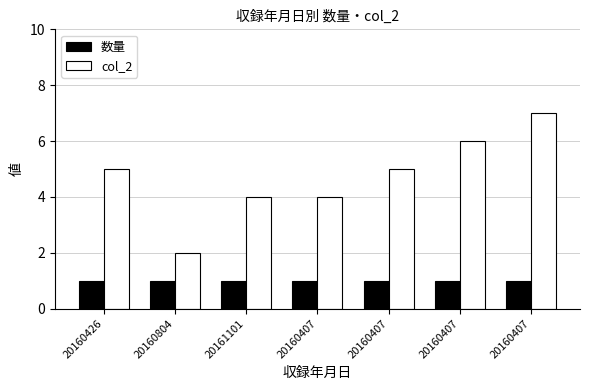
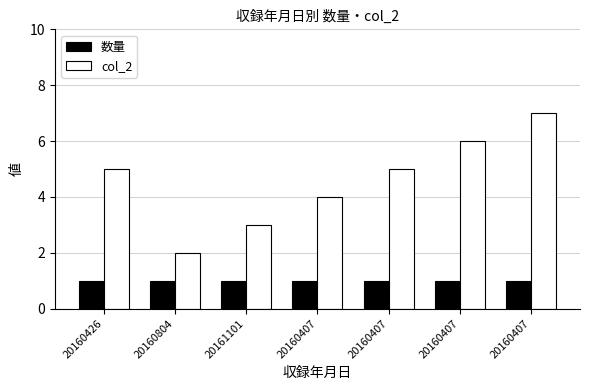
  {
    "数量": {
      "20160426": 1,
      "20160804": 1,
      "20161101": 1
    },
    "col_2": {
      "20160426": 5,
      "20160804": 2,
-     "20161101": 4
+     "20161101": 3
    }
  }
